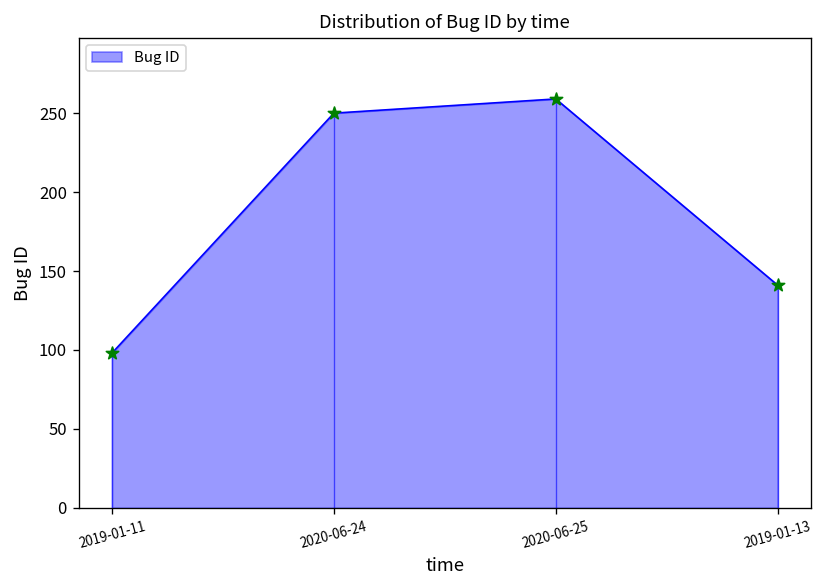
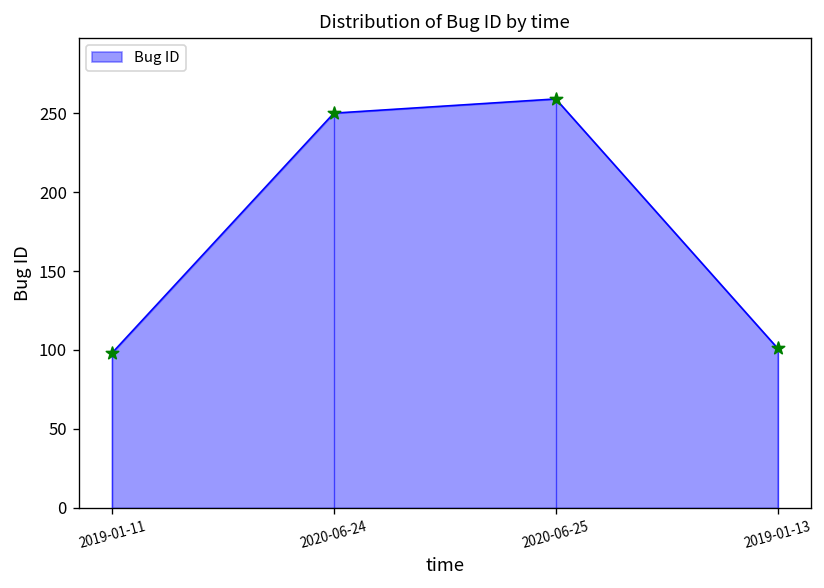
  {
    "2019-01-11": 98,
    "2020-06-24": 250,
    "2020-06-25": 259,
-   "2019-01-13": 141
+   "2019-01-13": 101
  }
